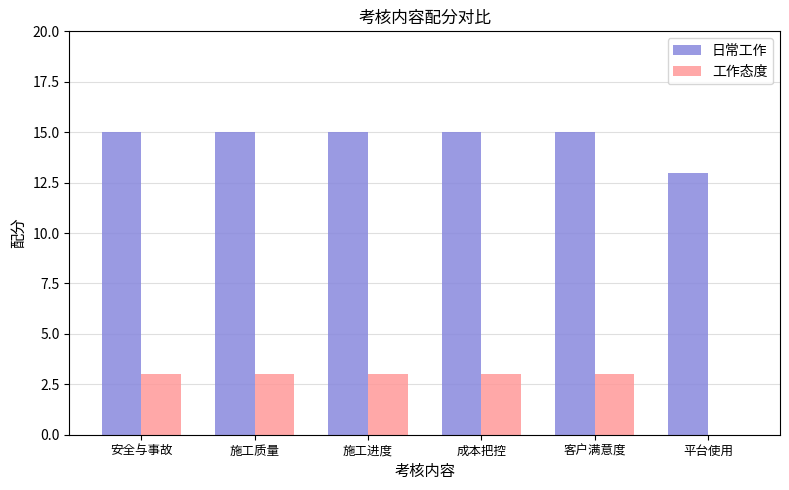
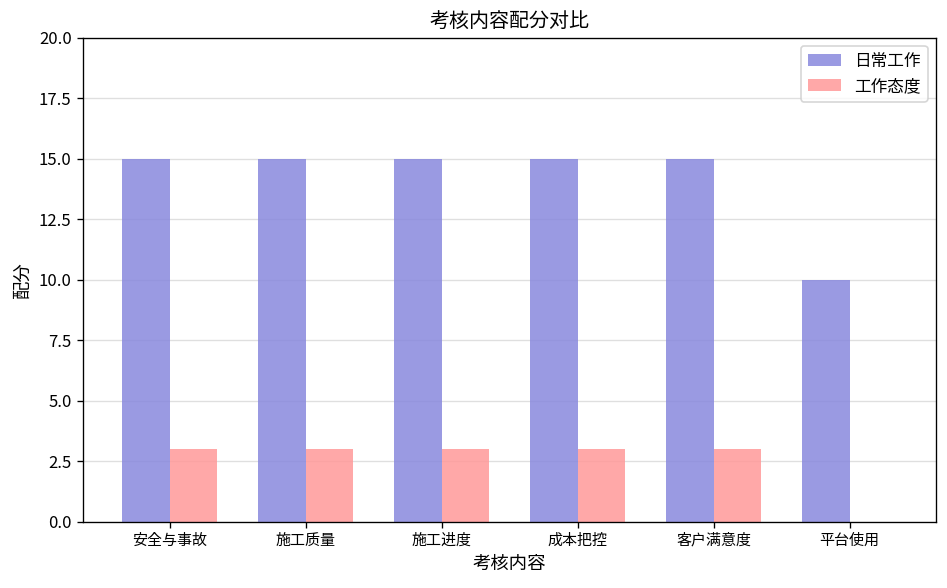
  {
    "日常工作": {
      "安全与事故": 15,
      "施工质量": 15,
      "施工进度": 15,
      "成本把控": 15,
      "客户满意度": 15,
-     "平台使用": 13
+     "平台使用": 10
    },
    "工作态度": {
      "安全与事故": 3,
      "施工质量": 3,
      "施工进度": 3,
      "成本把控": 3,
      "客户满意度": 3,
      "平台使用": 0
    }
  }
